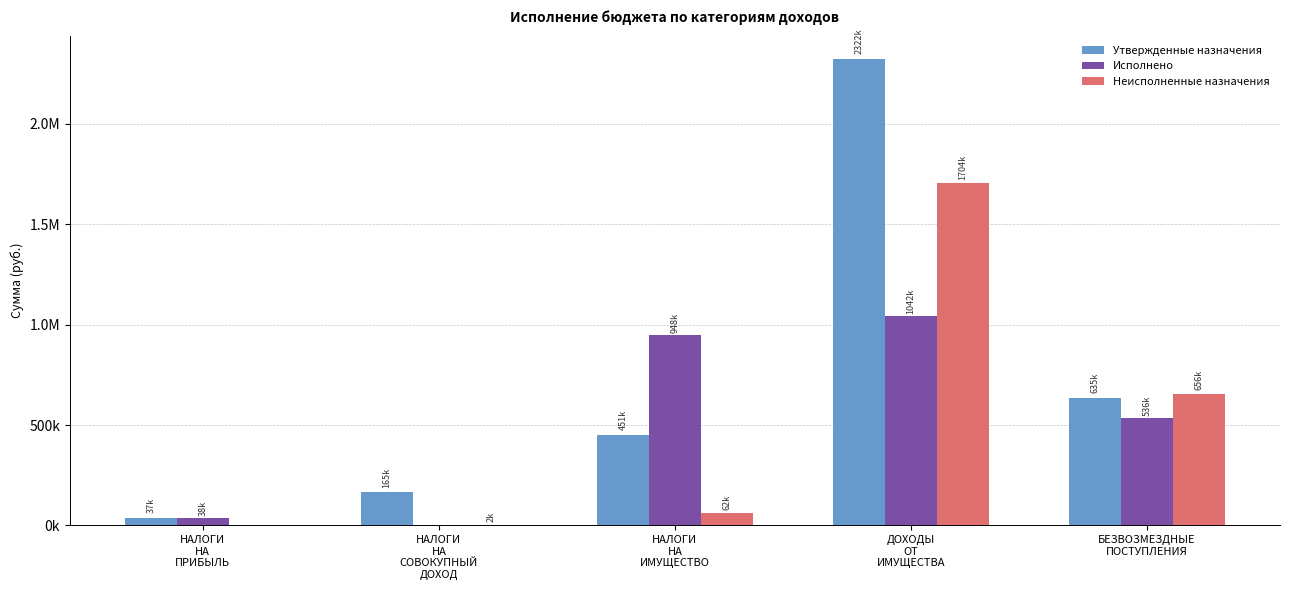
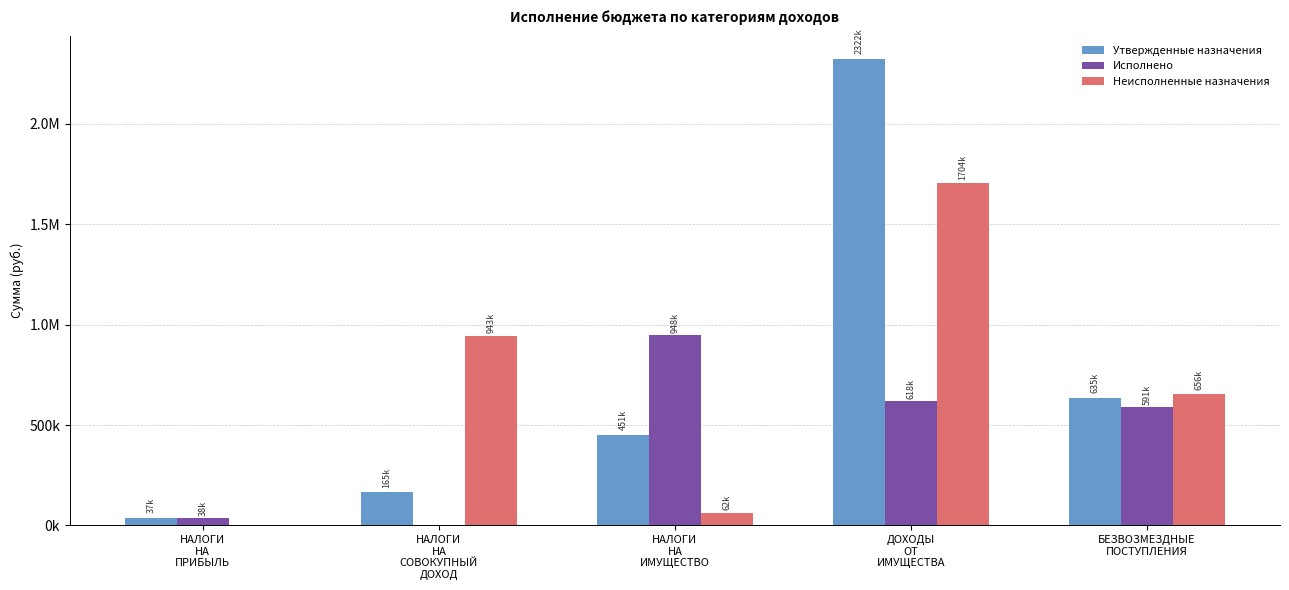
  {
    "Утвержденные назначения": {
      "НАЛОГИ НА ПРИБЫЛЬ": "37k",
      "НАЛОГИ НА СОВОКУПНЫЙ ДОХОД": "165k",
      "НАЛОГИ НА ИМУЩЕСТВО": "451k",
      "ДОХОДЫ ОТ ИМУЩЕСТВА": "2322k",
      "БЕЗВОЗМЕЗДНЫЕ ПОСТУПЛЕНИЯ": "635k"
    },
    "Исполнено": {
      "НАЛОГИ НА ПРИБЫЛЬ": "38k",
      "НАЛОГИ НА ИМУЩЕСТВО": "948k",
-     "ДОХОДЫ ОТ ИМУЩЕСТВА": "1042k",
-     "БЕЗВОЗМЕЗДНЫЕ ПОСТУПЛЕНИЯ": "536k"
+     "ДОХОДЫ ОТ ИМУЩЕСТВА": "618k",
+     "БЕЗВОЗМЕЗДНЫЕ ПОСТУПЛЕНИЯ": "591k"
    },
    "Неисполненные назначения": {
-     "НАЛОГИ НА СОВОКУПНЫЙ ДОХОД": "2k",
+     "НАЛОГИ НА СОВОКУПНЫЙ ДОХОД": "943k",
      "НАЛОГИ НА ИМУЩЕСТВО": "62k",
      "ДОХОДЫ ОТ ИМУЩЕСТВА": "1704k",
      "БЕЗВОЗМЕЗДНЫЕ ПОСТУПЛЕНИЯ": "656k"
    }
  }
